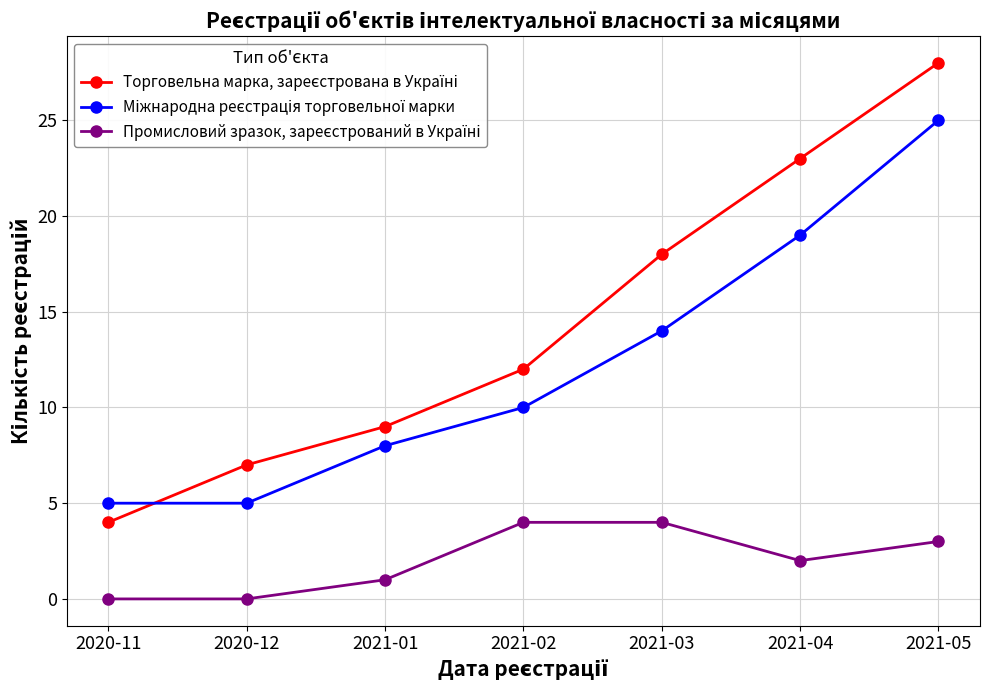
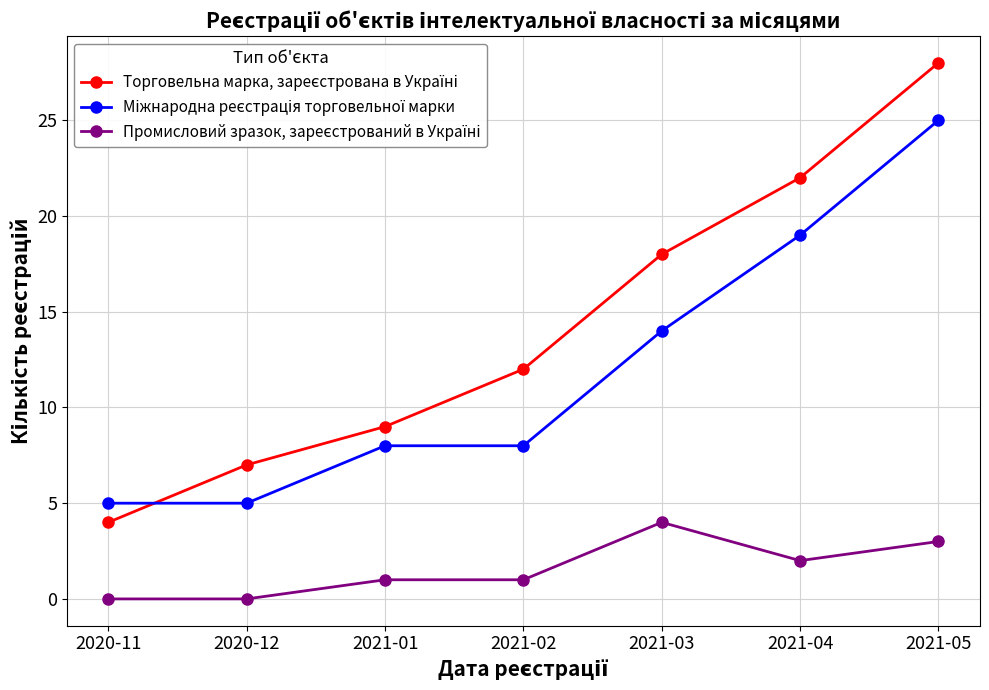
  {
    "Торговельна марка, зареєстрована в Україні": {
      "2020-11": 4,
      "2020-12": 7,
      "2021-01": 9,
      "2021-02": 12,
      "2021-03": 18,
-     "2021-04": 23,
+     "2021-04": 22,
      "2021-05": 28
    },
    "Міжнародна реєстрація торговельної марки": {
      "2020-11": 5,
      "2020-12": 5,
      "2021-01": 8,
-     "2021-02": 10,
+     "2021-02": 8,
      "2021-03": 14,
      "2021-04": 19,
      "2021-05": 25
    },
    "Промисловий зразок, зареєстрований в Україні": {
      "2020-11": 0,
      "2020-12": 0,
      "2021-01": 1,
-     "2021-02": 4,
+     "2021-02": 1,
      "2021-03": 4,
      "2021-04": 2,
      "2021-05": 3
    }
  }
